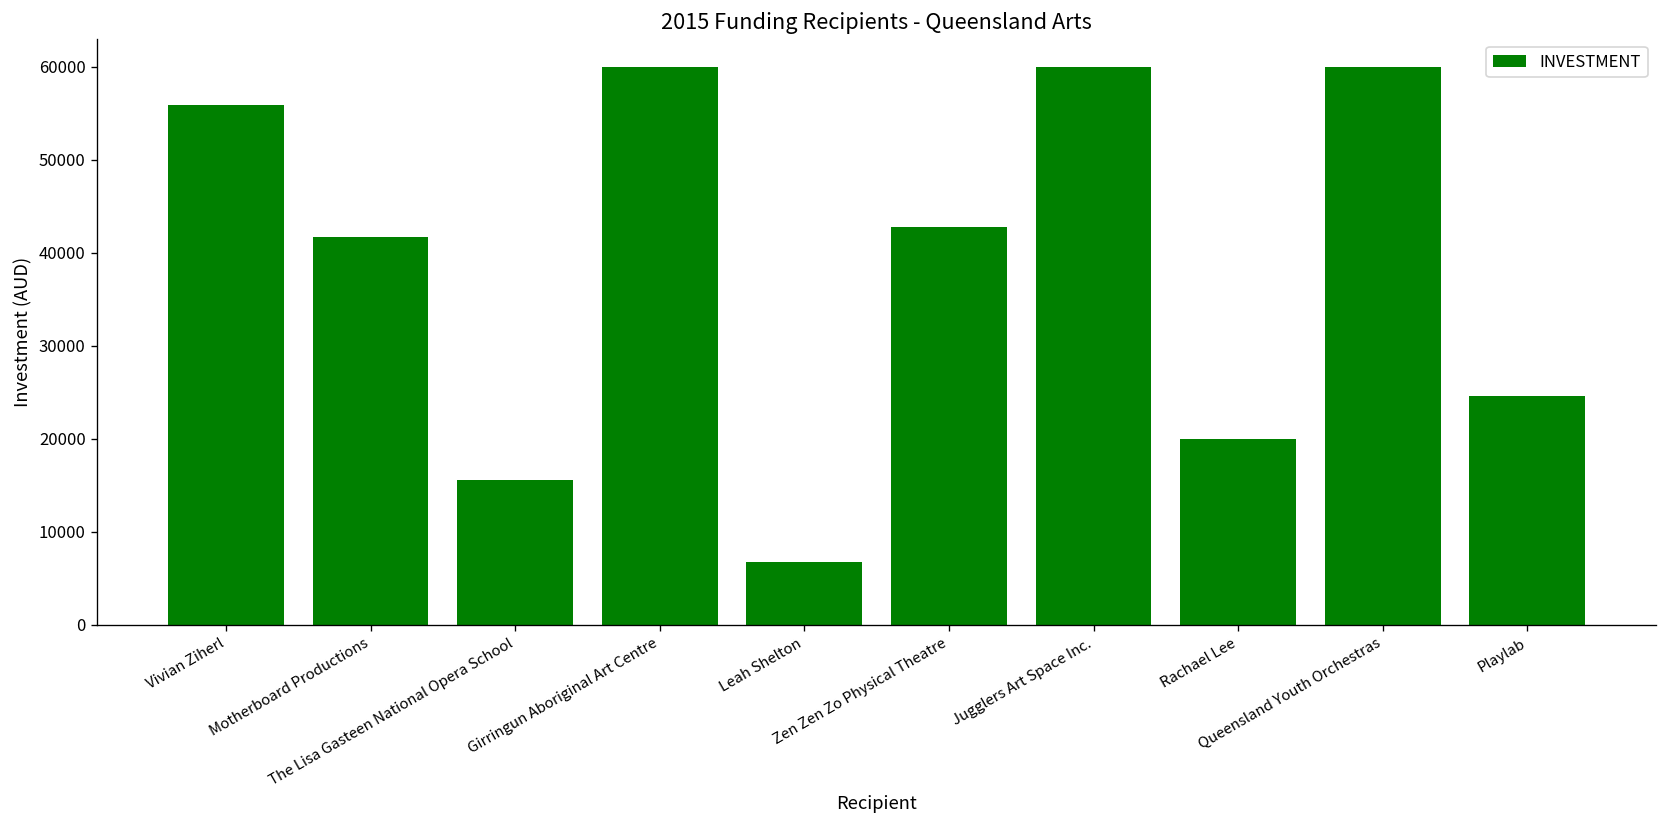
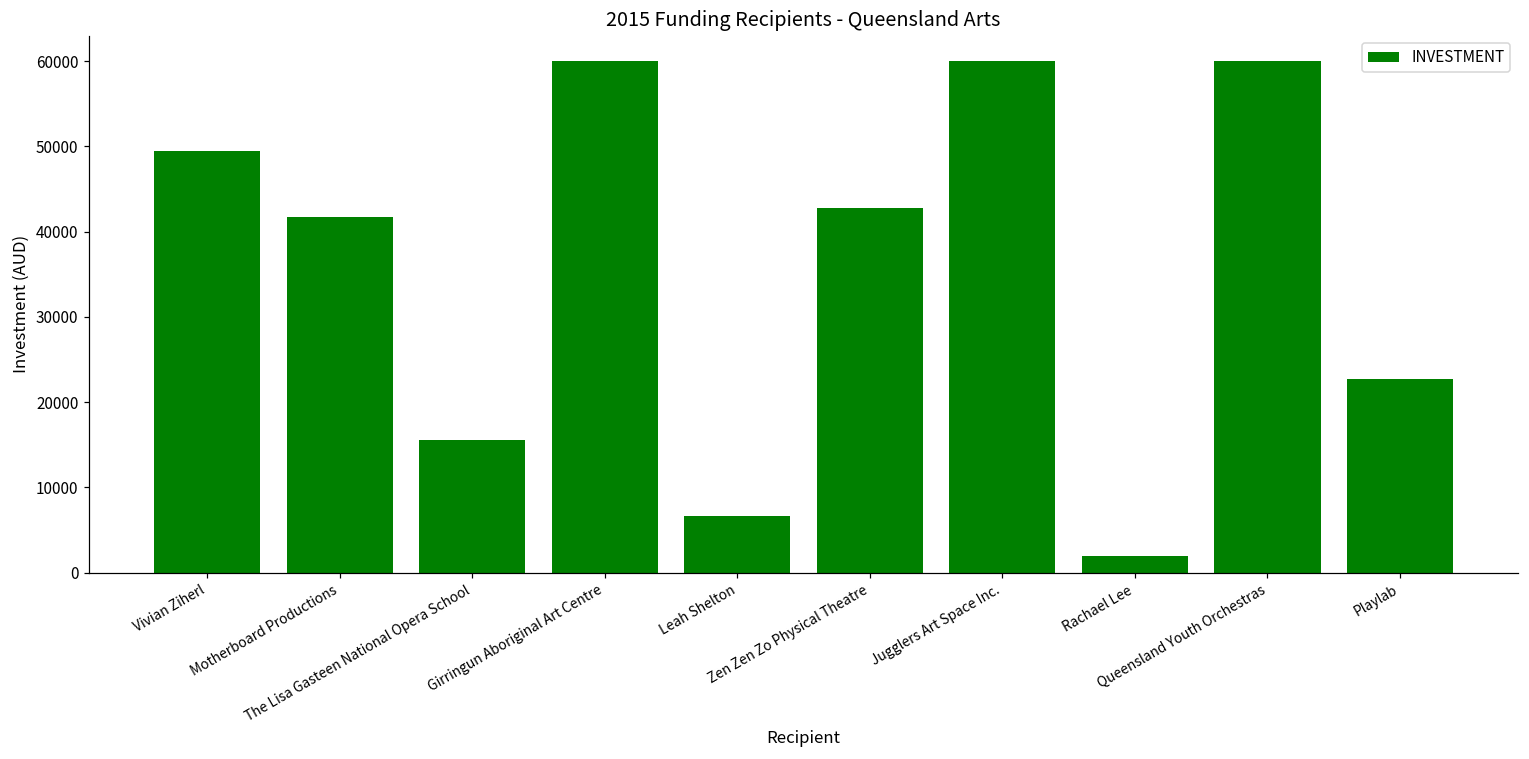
  {
-   "Vivian Ziherl": 56000,
+   "Vivian Ziherl": 49000,
    "Motherboard Productions": 42000,
    "The Lisa Gasteen National Opera School": 16000,
    "Girringun Aboriginal Art Centre": 60000,
    "Leah Shelton": 7000,
    "Zen Zen Zo Physical Theatre": 43000,
    "Jugglers Art Space Inc.": 60000,
-   "Rachael Lee": 20000,
+   "Rachael Lee": 2000,
    "Queensland Youth Orchestras": 60000,
-   "Playlab": 25000
+   "Playlab": 23000
  }
